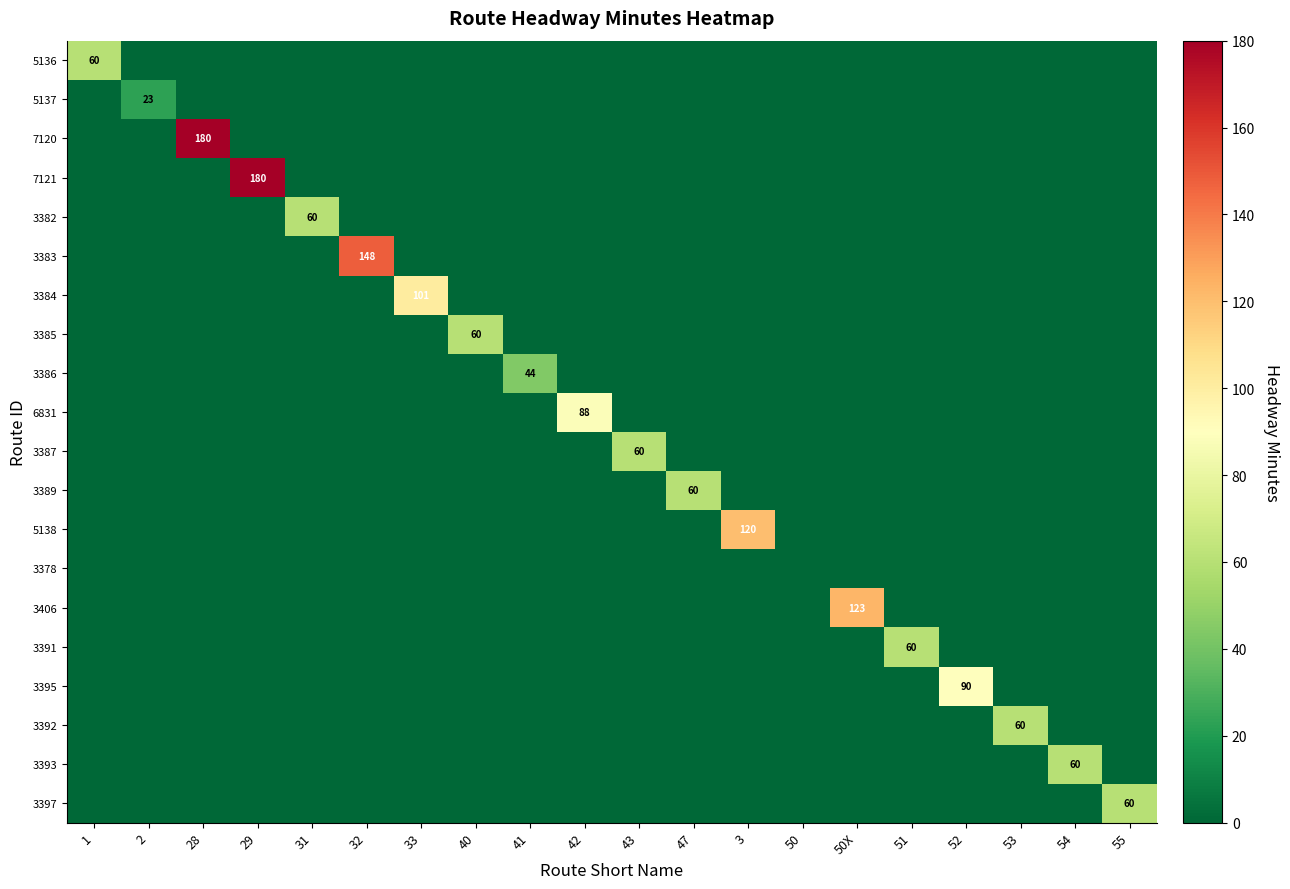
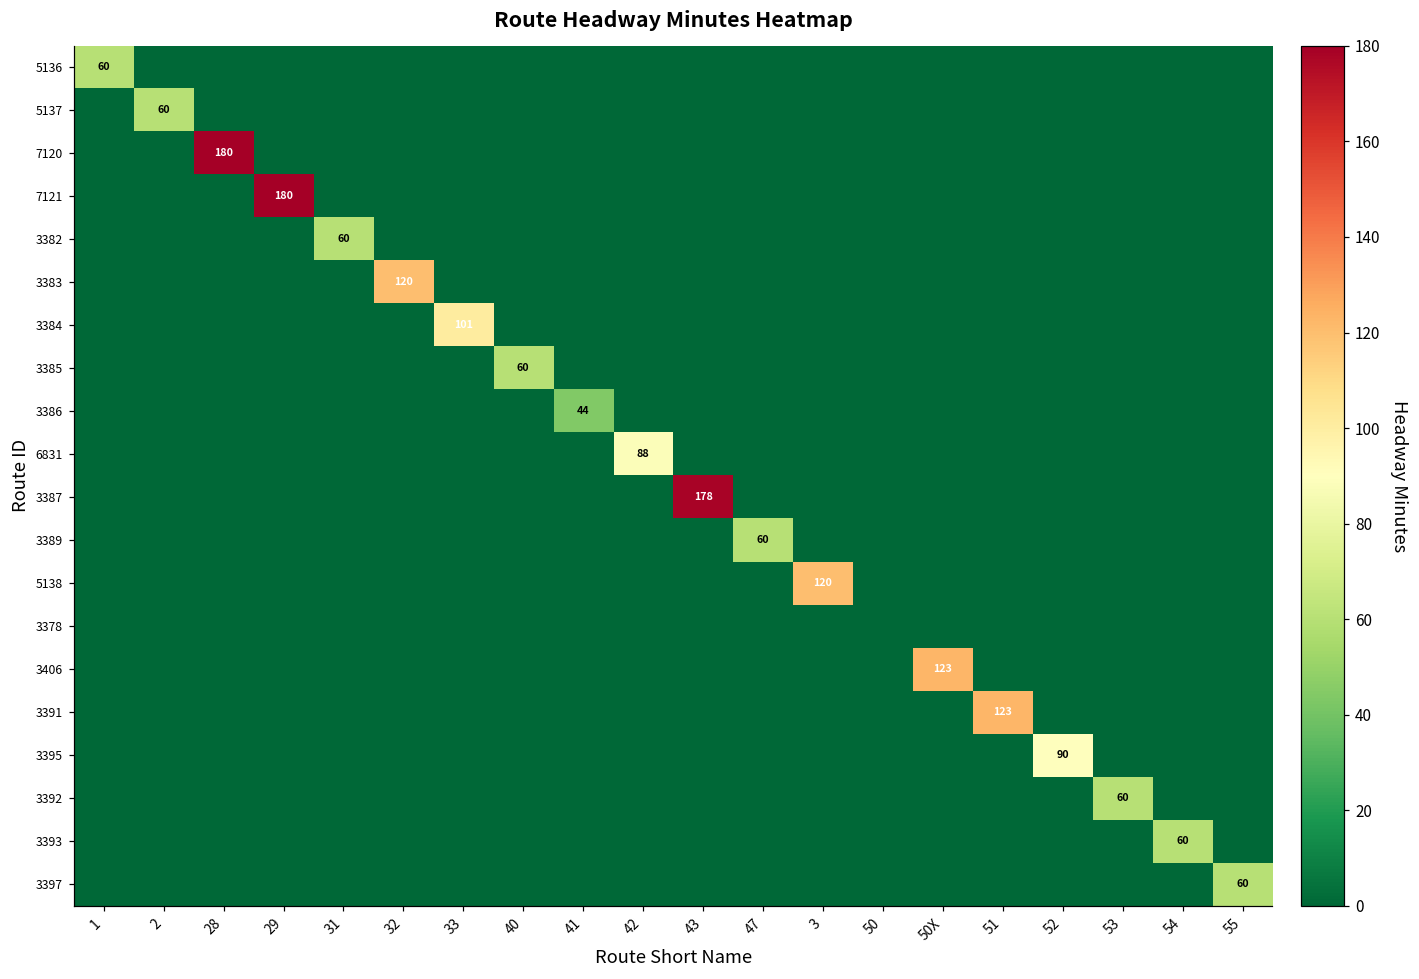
  {
    "5136": {
      "1": 60
    },
    "5137": {
-     "2": 23
+     "2": 60
    },
    "7120": {
      "28": 180
    },
    "7121": {
      "29": 180
    },
    "3382": {
      "31": 60
    },
    "3383": {
-     "32": 148
+     "32": 120
    },
    "3384": {
      "33": 101
    },
    "3385": {
      "40": 60
    },
    "3386": {
      "41": 44
    },
    "6831": {
      "42": 88
    },
    "3387": {
-     "43": 60
+     "43": 178
    },
    "3389": {
      "47": 60
    },
    "5138": {
      "3": 120
    },
    "3406": {
      "50X": 123
    },
    "3391": {
-     "51": 60
+     "51": 123
    },
    "3395": {
      "52": 90
    },
    "3392": {
      "53": 60
    },
    "3393": {
      "54": 60
    },
    "3397": {
      "55": 60
    }
  }
